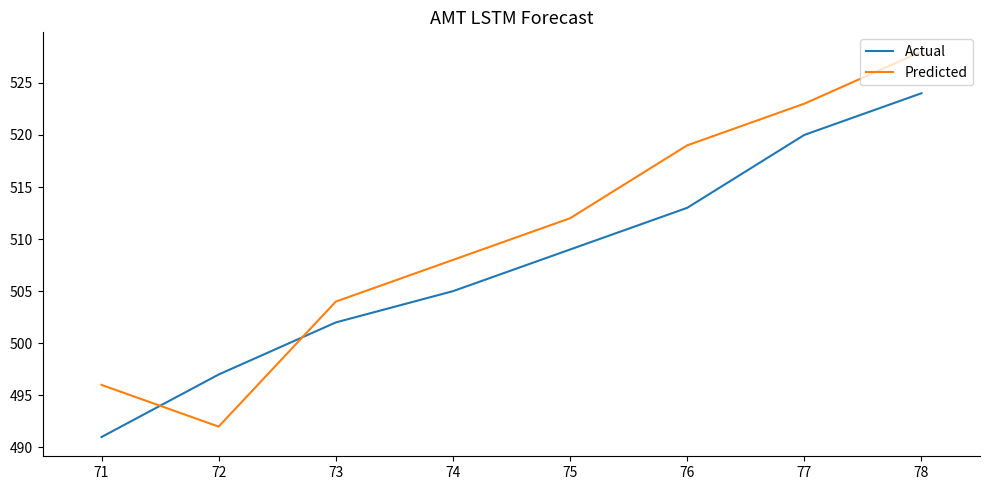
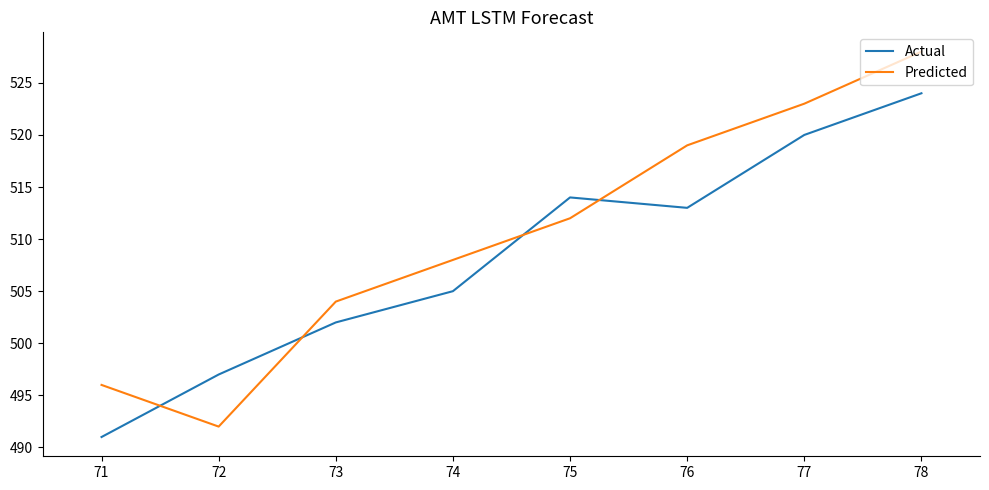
  {
    "Actual": {
      "71": 491,
      "72": 497,
      "73": 502,
      "74": 505,
-     "75": 509,
+     "75": 514,
      "76": 513,
      "77": 520,
      "78": 524
    },
    "Predicted": {
      "71": 496,
      "72": 492,
      "73": 504,
      "74": 508,
      "75": 512,
      "76": 519,
      "77": 523
    }
  }
